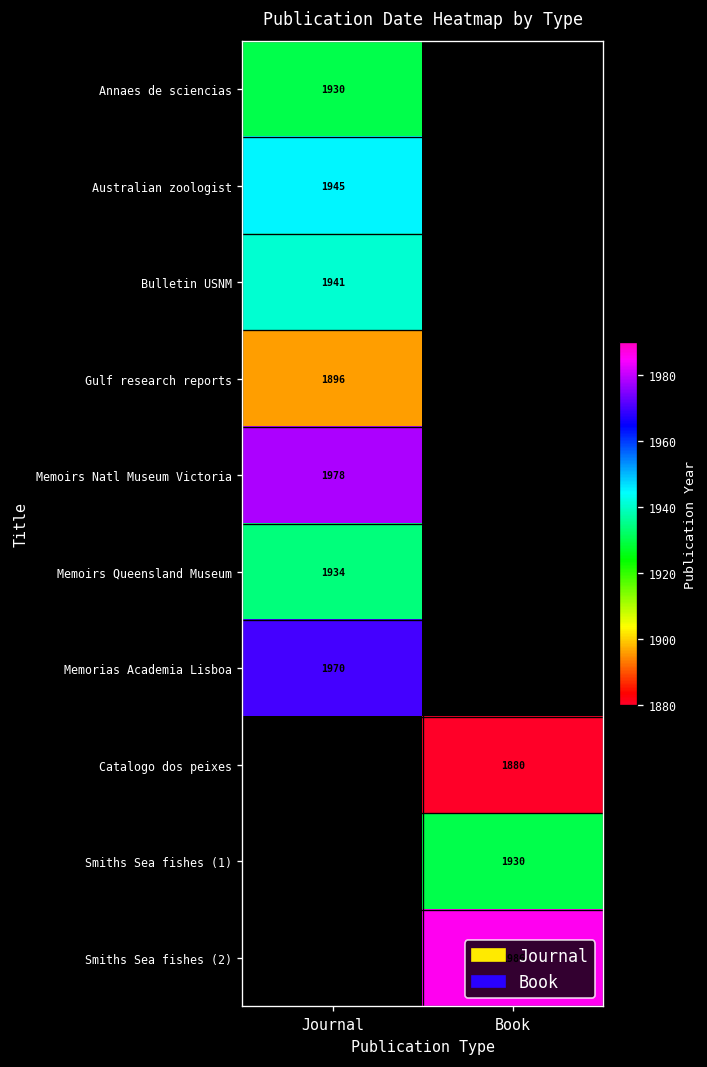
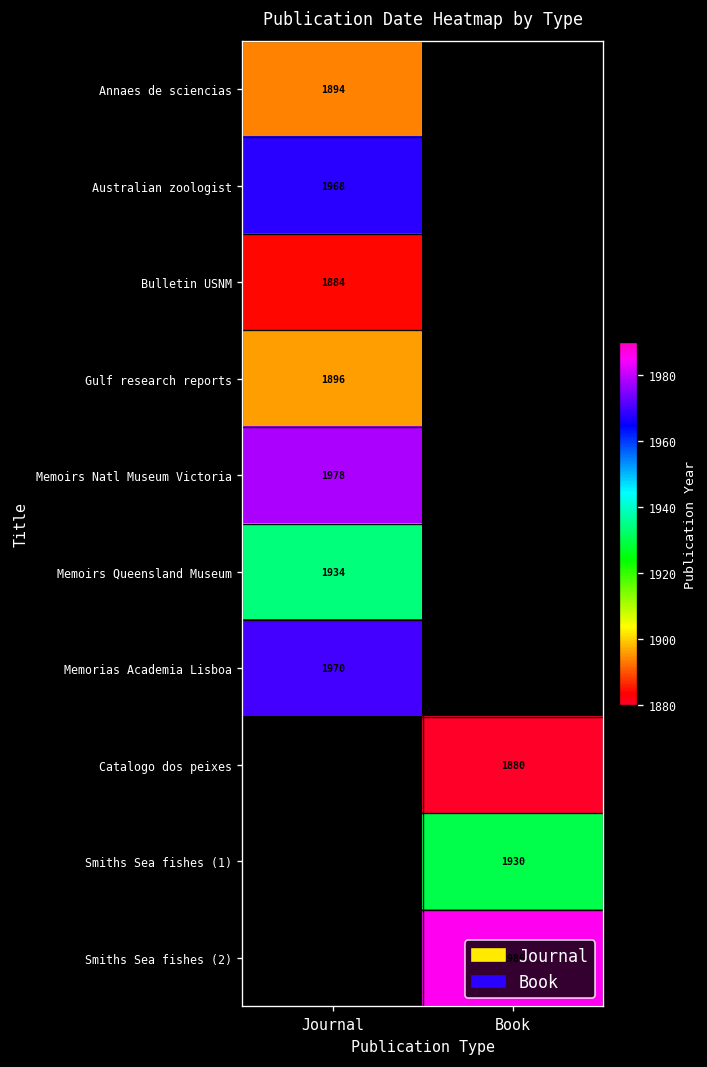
  {
    "Annaes de sciencias": {
-     "Journal": 1930
+     "Journal": 1894
    },
    "Australian zoologist": {
-     "Journal": 1945
+     "Journal": 1968
    },
    "Bulletin USNM": {
-     "Journal": 1941
+     "Journal": 1884
    },
    "Gulf research reports": {
      "Journal": 1896
    },
    "Memoirs Natl Museum Victoria": {
      "Journal": 1978
    },
    "Memoirs Queensland Museum": {
      "Journal": 1934
    },
    "Memorias Academia Lisboa": {
      "Journal": 1970
    },
    "Catalogo dos peixes": {
      "Book": 1880
    },
    "Smiths Sea fishes (1)": {
      "Book": 1930
    }
  }
